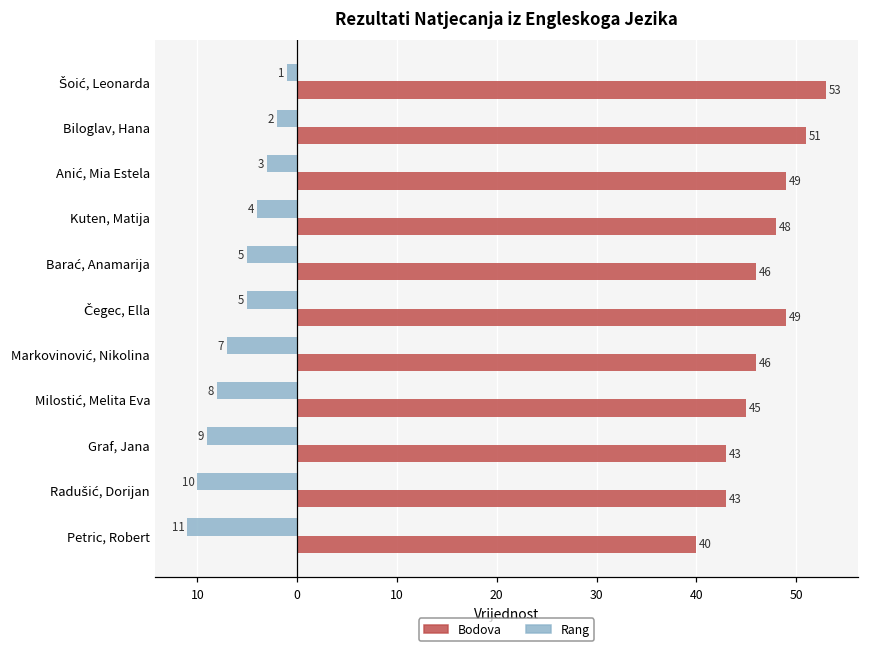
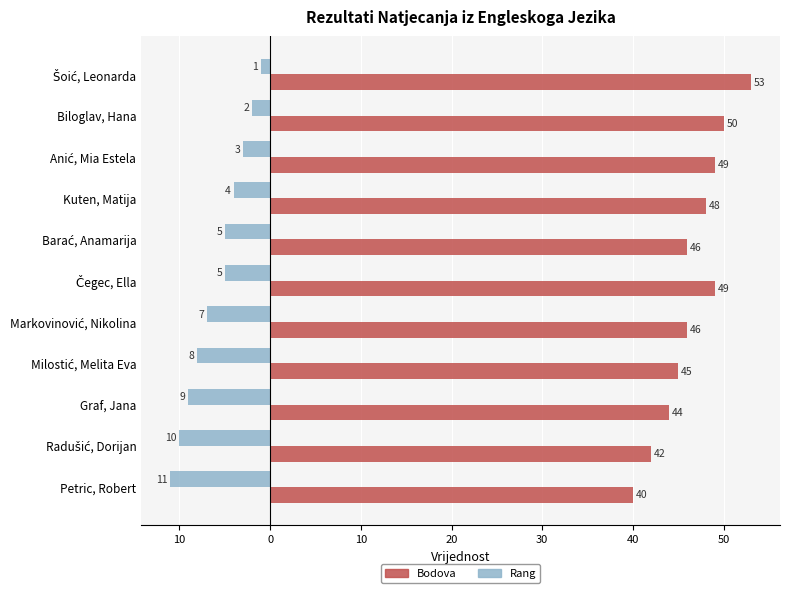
  {
    "Bodova": {
      "Šoić, Leonarda": 53,
-     "Biloglav, Hana": 51,
+     "Biloglav, Hana": 50,
      "Anić, Mia Estela": 49,
      "Kuten, Matija": 48,
      "Barać, Anamarija": 46,
      "Čegec, Ella": 49,
      "Markovinović, Nikolina": 46,
      "Milostić, Melita Eva": 45,
-     "Graf, Jana": 43,
-     "Radušić, Dorijan": 43,
+     "Graf, Jana": 44,
+     "Radušić, Dorijan": 42,
      "Petric, Robert": 40
    }
  }
